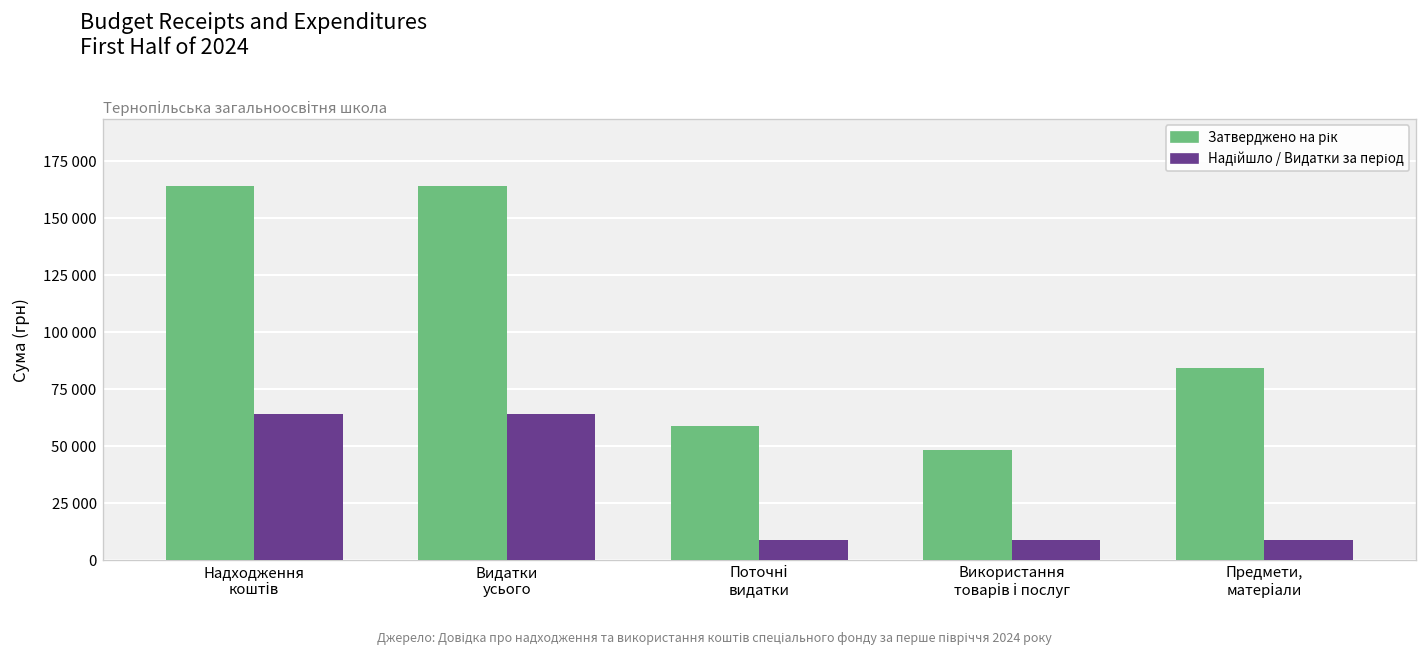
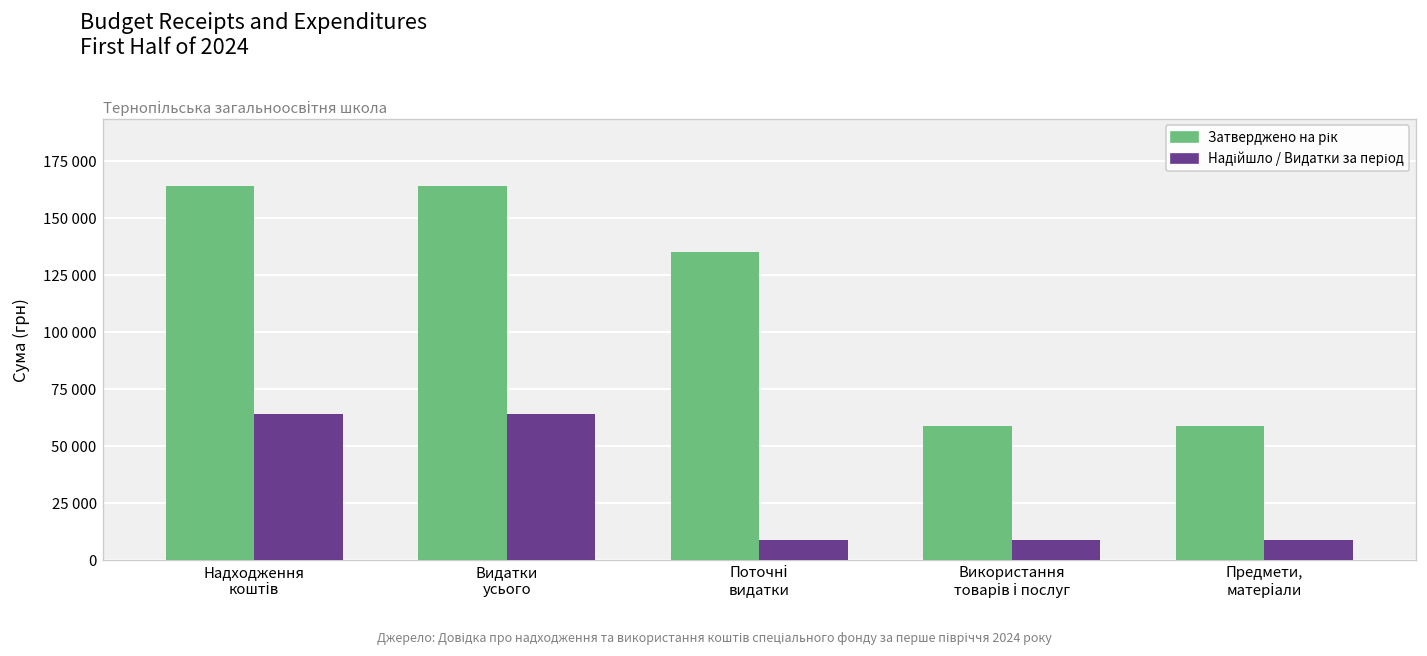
  {
    "Затверджено на рік": {
      "Надходження коштів": 164000,
      "Видатки усього": 164000,
-     "Поточні видатки": 59000,
-     "Використання товарів і послуг": 48000,
-     "Предмети, матеріали": 84000
+     "Поточні видатки": 135000,
+     "Використання товарів і послуг": 59000,
+     "Предмети, матеріали": 59000
    },
    "Надійшло / Видатки за період": {
      "Надходження коштів": 64000,
      "Видатки усього": 64000,
      "Поточні видатки": 9000,
      "Використання товарів і послуг": 9000,
      "Предмети, матеріали": 9000
    }
  }
